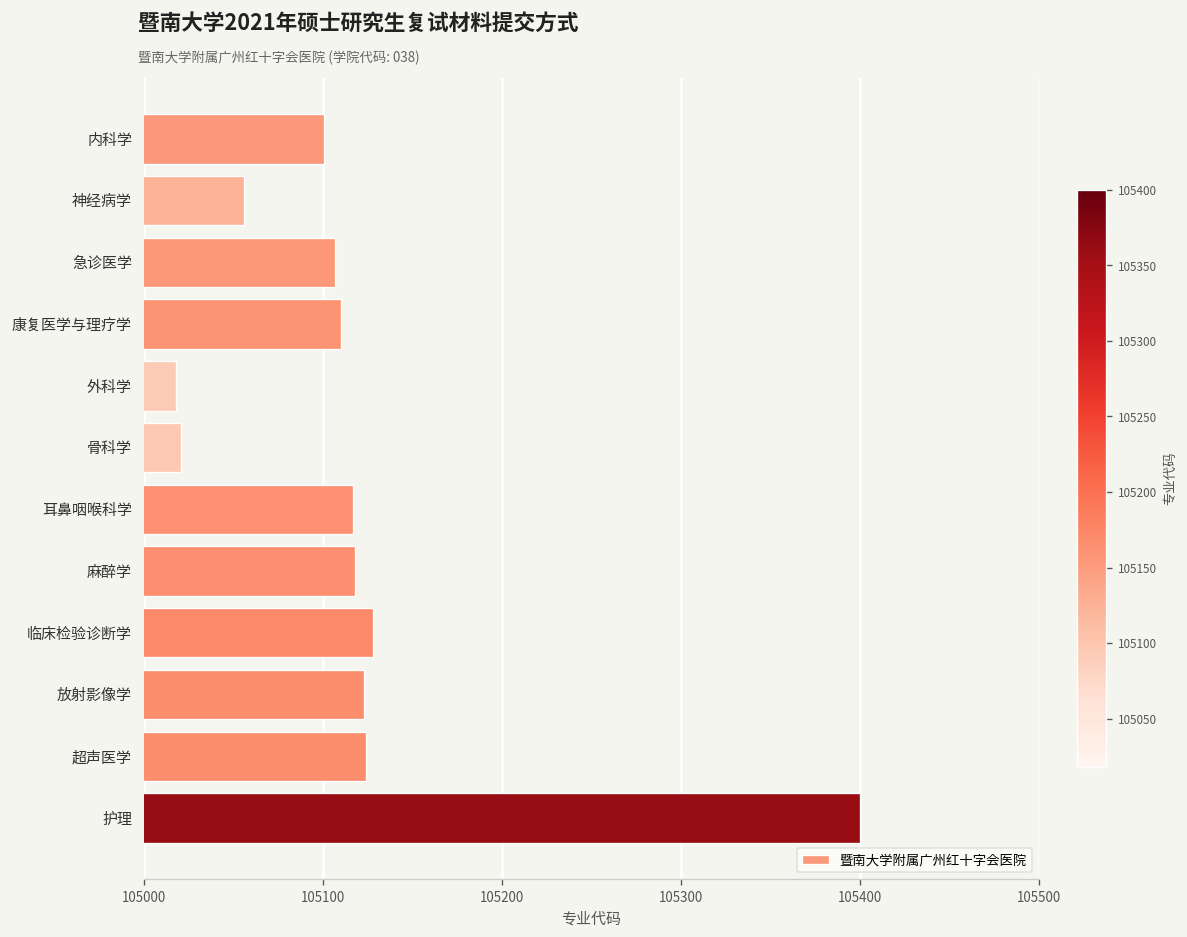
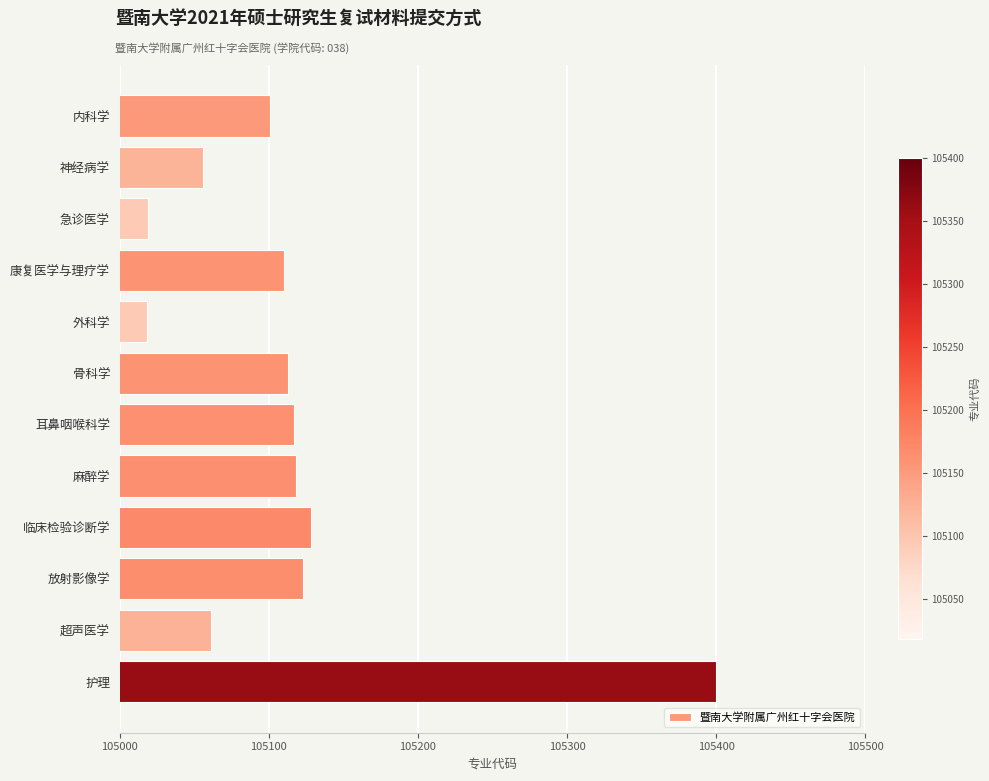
  {
    "内科学": 105101,
    "神经病学": 105056,
-   "急诊医学": 105107,
+   "急诊医学": 105019,
    "康复医学与理疗学": 105110,
    "外科学": 105018,
-   "骨科学": 105021,
+   "骨科学": 105113,
    "耳鼻咽喉科学": 105117,
    "麻醉学": 105118,
    "临床检验诊断学": 105128,
    "放射影像学": 105123,
-   "超声医学": 105124,
+   "超声医学": 105061,
    "护理": 105400
  }
